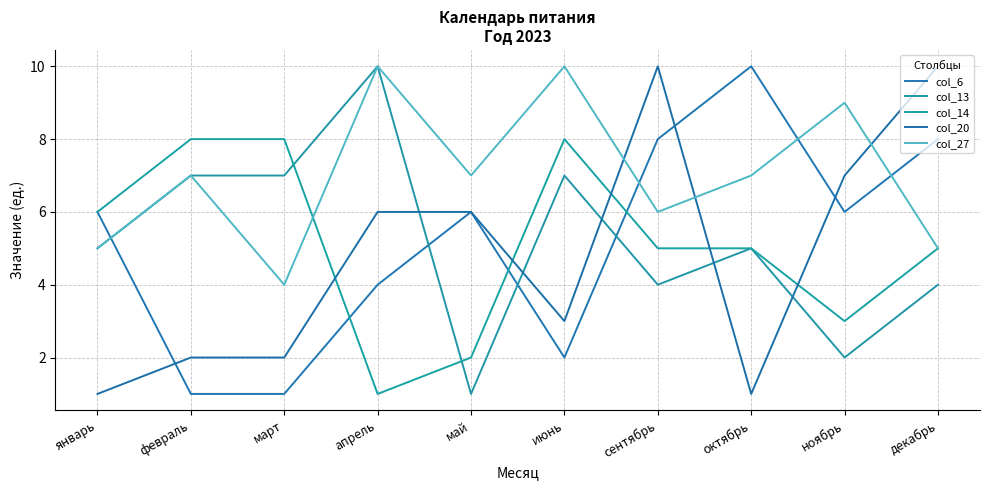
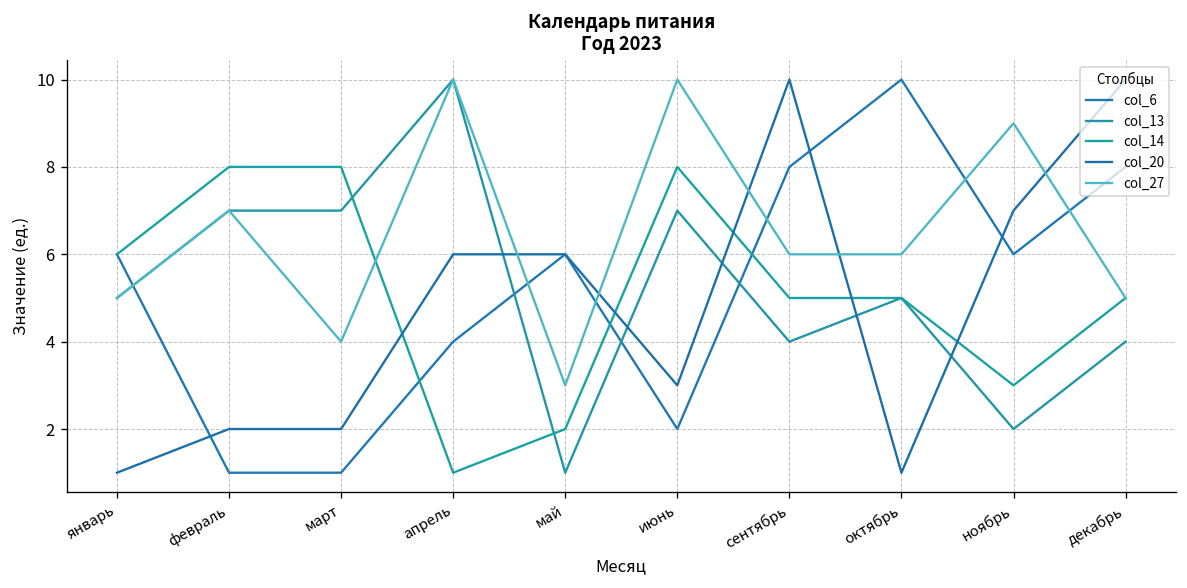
  {
    "col_27": {
      "март": 4,
-     "май": 7,
+     "май": 3,
      "июнь": 10,
      "сентябрь": 6,
-     "октябрь": 7,
+     "октябрь": 6,
      "ноябрь": 9
    }
  }
